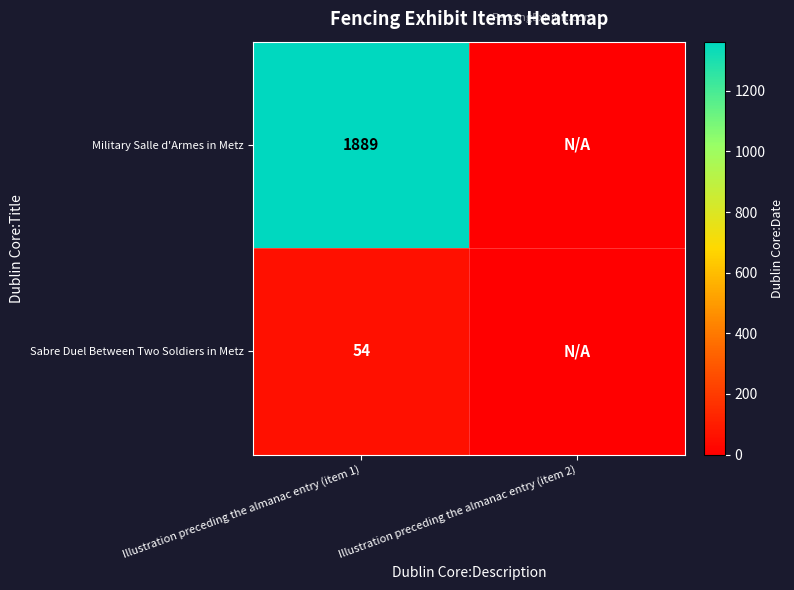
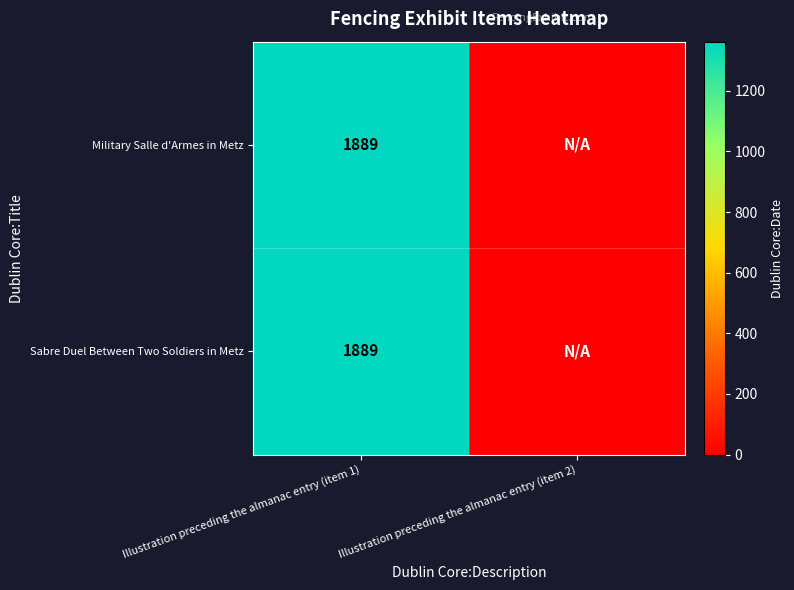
  {
    "Military Salle d'Armes in Metz": {
      "Illustration preceding the almanac entry (item 1)": 1889
    },
    "Sabre Duel Between Two Soldiers in Metz": {
-     "Illustration preceding the almanac entry (item 1)": 54
+     "Illustration preceding the almanac entry (item 1)": 1889
    }
  }
